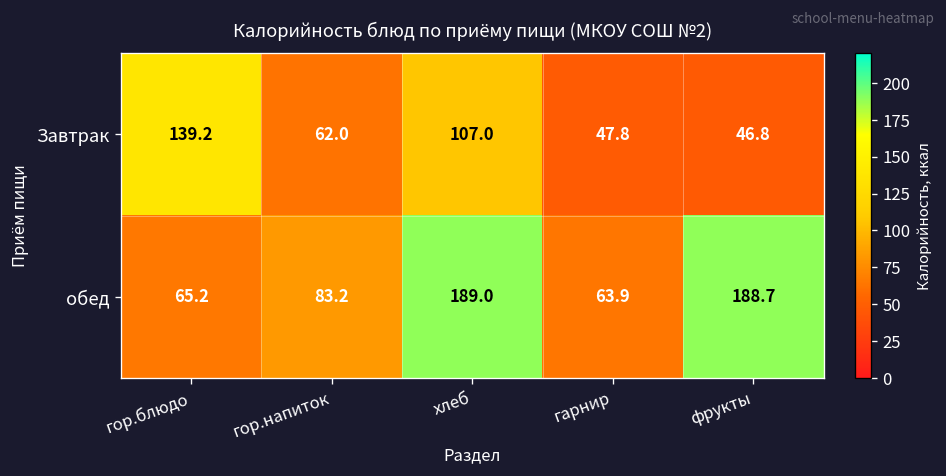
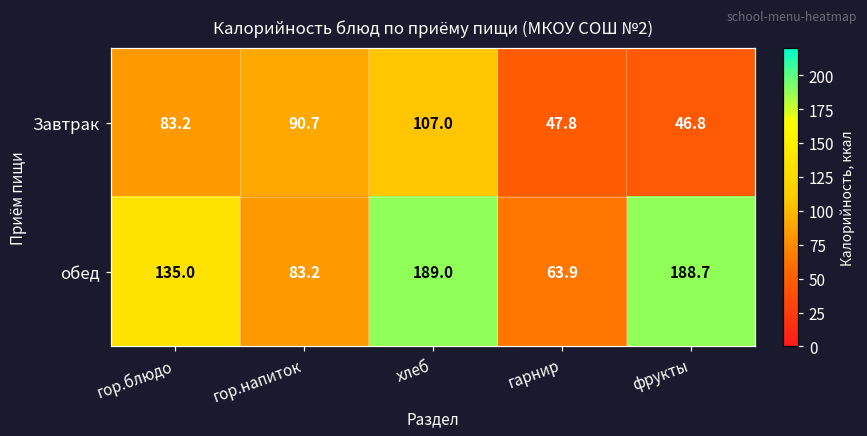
  {
    "Завтрак": {
-     "гор.блюдо": 139.2,
-     "гор.напиток": 62.0,
+     "гор.блюдо": 83.2,
+     "гор.напиток": 90.7,
      "хлеб": 107.0,
      "гарнир": 47.8,
      "фрукты": 46.8
    },
    "обед": {
-     "гор.блюдо": 65.2,
+     "гор.блюдо": 135.0,
      "гор.напиток": 83.2,
      "хлеб": 189.0,
      "гарнир": 63.9,
      "фрукты": 188.7
    }
  }
